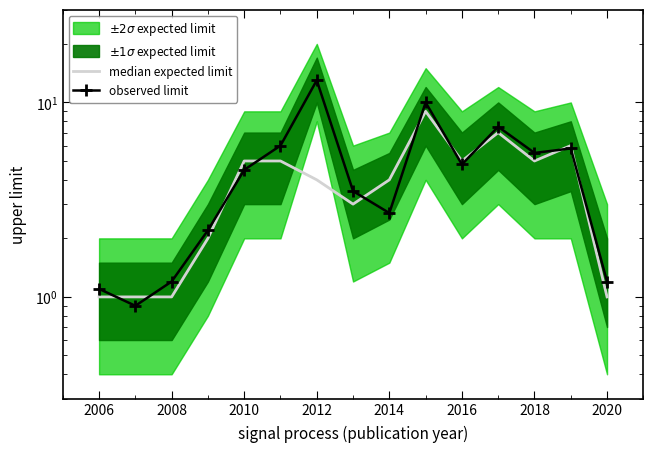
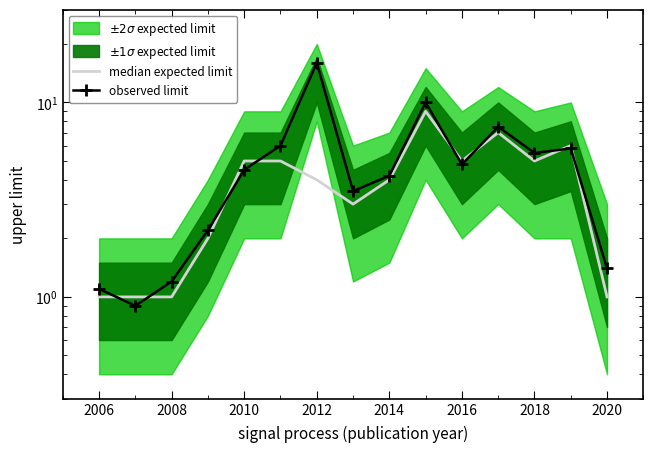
  {
    "median expected limit": {
      "2006": 1.0,
      "2008": 1.0,
      "2010": 5.0,
      "2012": 4.0,
      "2014": 4.0,
      "2016": 5.0,
      "2018": 5.0,
      "2020": 1.0
    },
    "observed limit": {
      "2006": 1.1,
      "2008": 1.2,
      "2010": 4.5,
-     "2012": 13,
-     "2014": 2.7,
+     "2012": 16,
+     "2014": 4.2,
      "2016": 4.8,
      "2018": 5.5,
-     "2020": 1.2
+     "2020": 1.4
    }
  }
